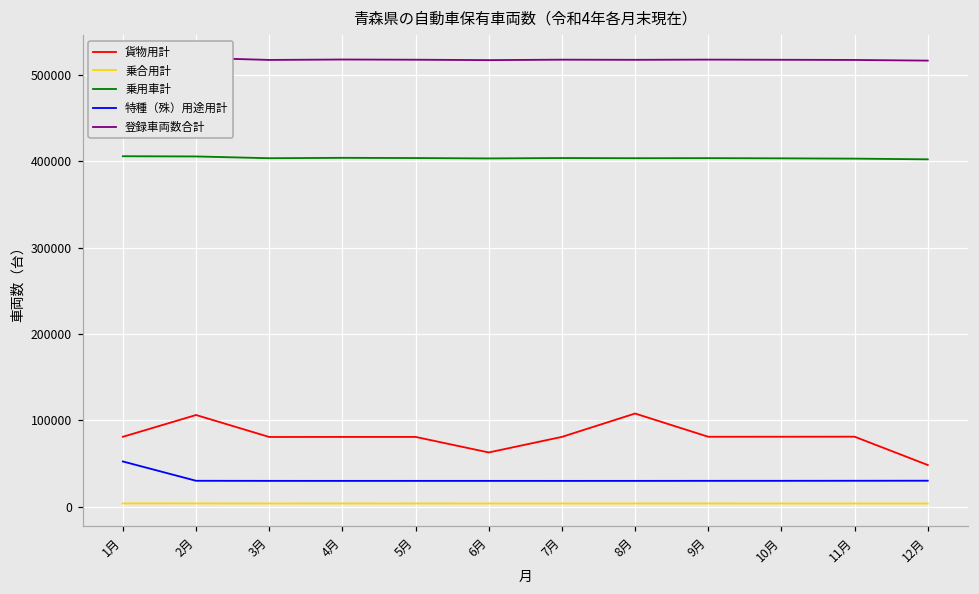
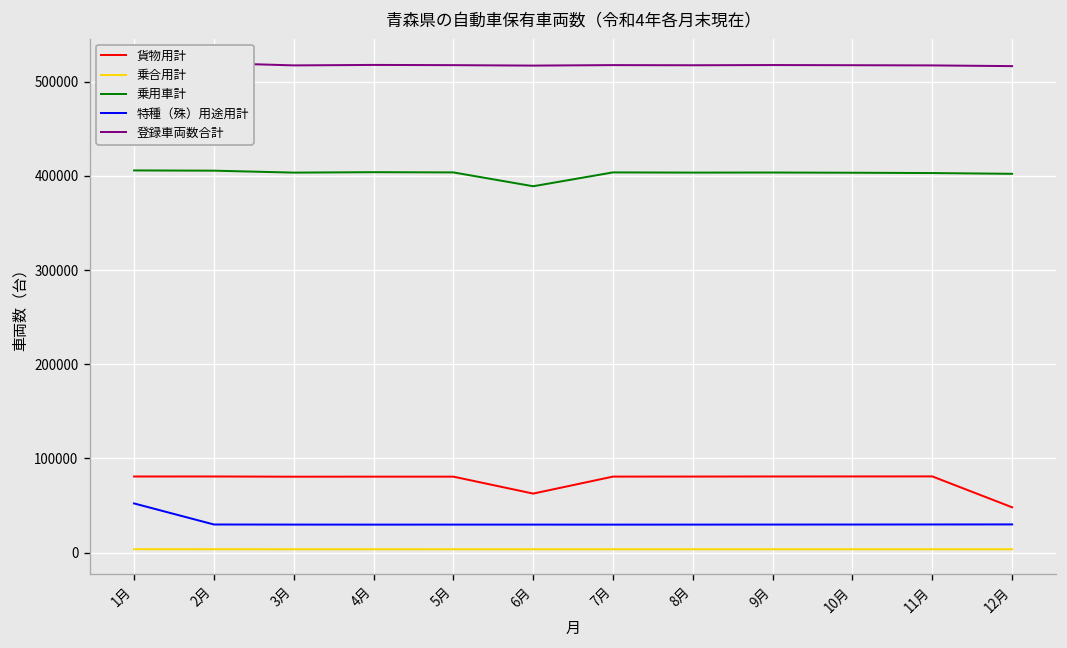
  {
    "貨物用計": {
      "1月": 80000,
-     "2月": 110000,
+     "2月": 80000,
      "3月": 80000,
      "4月": 80000,
      "5月": 80000,
      "6月": 60000,
      "7月": 80000,
-     "8月": 110000,
+     "8月": 80000,
      "9月": 80000,
      "10月": 80000,
      "11月": 80000,
      "12月": 50000
    },
    "乗合用計": {
      "1月": 0,
      "2月": 0,
      "3月": 0,
      "4月": 0,
      "5月": 0,
      "6月": 0,
      "7月": 0,
      "8月": 0,
      "9月": 0,
      "10月": 0,
      "11月": 0,
      "12月": 0
    },
    "乗用車計": {
      "1月": 410000,
      "2月": 410000,
      "3月": 400000,
      "4月": 400000,
      "5月": 400000,
-     "6月": 400000,
+     "6月": 390000,
      "7月": 400000,
      "8月": 400000,
      "9月": 400000,
      "10月": 400000,
      "11月": 400000,
      "12月": 400000
    },
    "特種（殊）用途用計": {
      "1月": 50000,
      "2月": 30000,
      "3月": 30000,
      "4月": 30000,
      "5月": 30000,
      "6月": 30000,
      "7月": 30000,
      "8月": 30000,
      "9月": 30000,
      "10月": 30000,
      "11月": 30000,
      "12月": 30000
    },
    "登録車両数合計": {
      "3月": 520000,
      "4月": 520000,
      "5月": 520000,
      "6月": 520000,
      "7月": 520000,
      "8月": 520000,
      "9月": 520000,
      "10月": 520000,
      "11月": 520000,
      "12月": 520000
    }
  }
